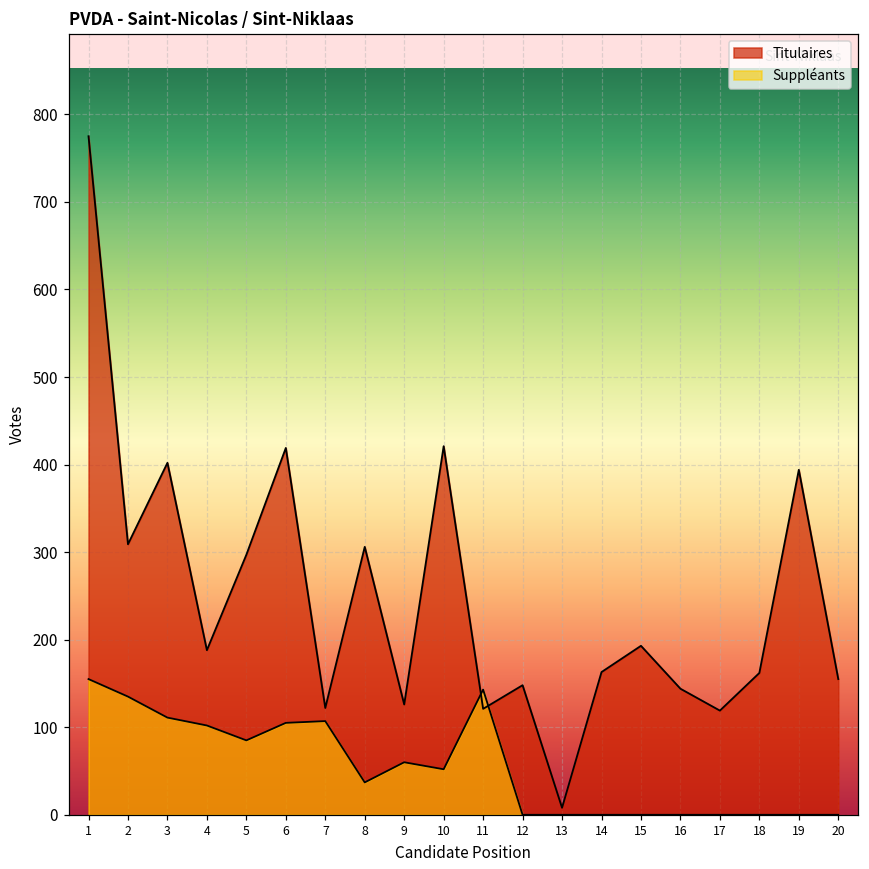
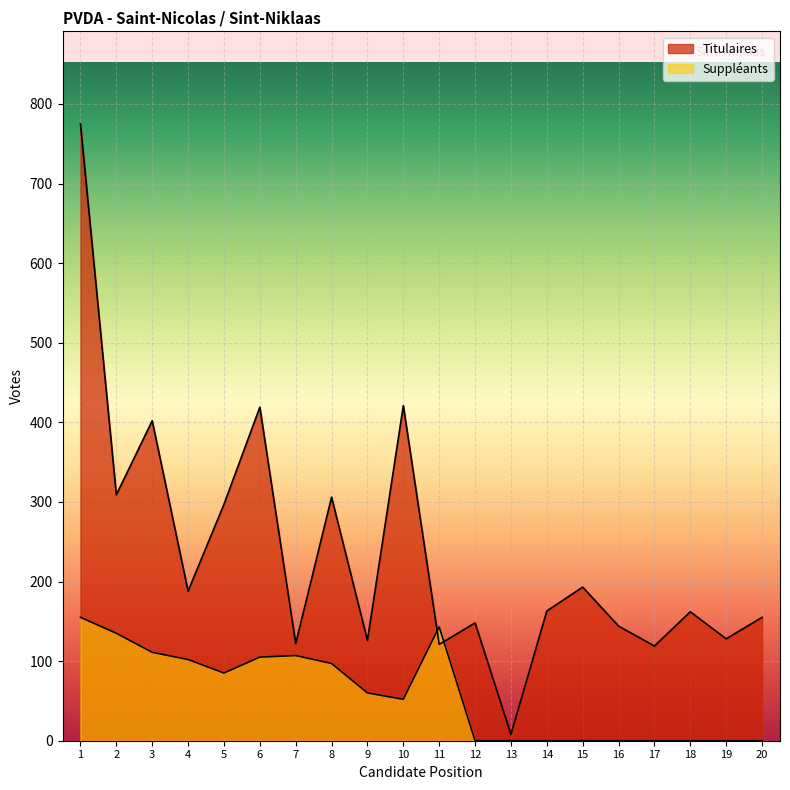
  {
    "Titulaires": {
      "1": 780,
      "2": 310,
      "3": 400,
      "4": 190,
      "5": 300,
      "6": 420,
      "7": 120,
      "8": 310,
      "9": 130,
      "10": 420,
      "11": 120,
      "12": 150,
      "13": 10,
      "14": 160,
      "15": 190,
      "16": 140,
      "17": 120,
      "18": 160,
-     "19": 390,
+     "19": 130,
      "20": 160
    },
    "Suppléants": {
      "1": 160,
      "2": 140,
      "3": 110,
      "4": 100,
      "5": 90,
      "6": 110,
      "7": 110,
-     "8": 40,
+     "8": 100,
      "9": 60,
      "10": 50,
      "11": 140,
      "12": 0,
      "13": 0,
      "14": 0,
      "15": 0,
      "16": 0,
      "17": 0,
      "18": 0,
      "19": 0,
      "20": 0
    }
  }
